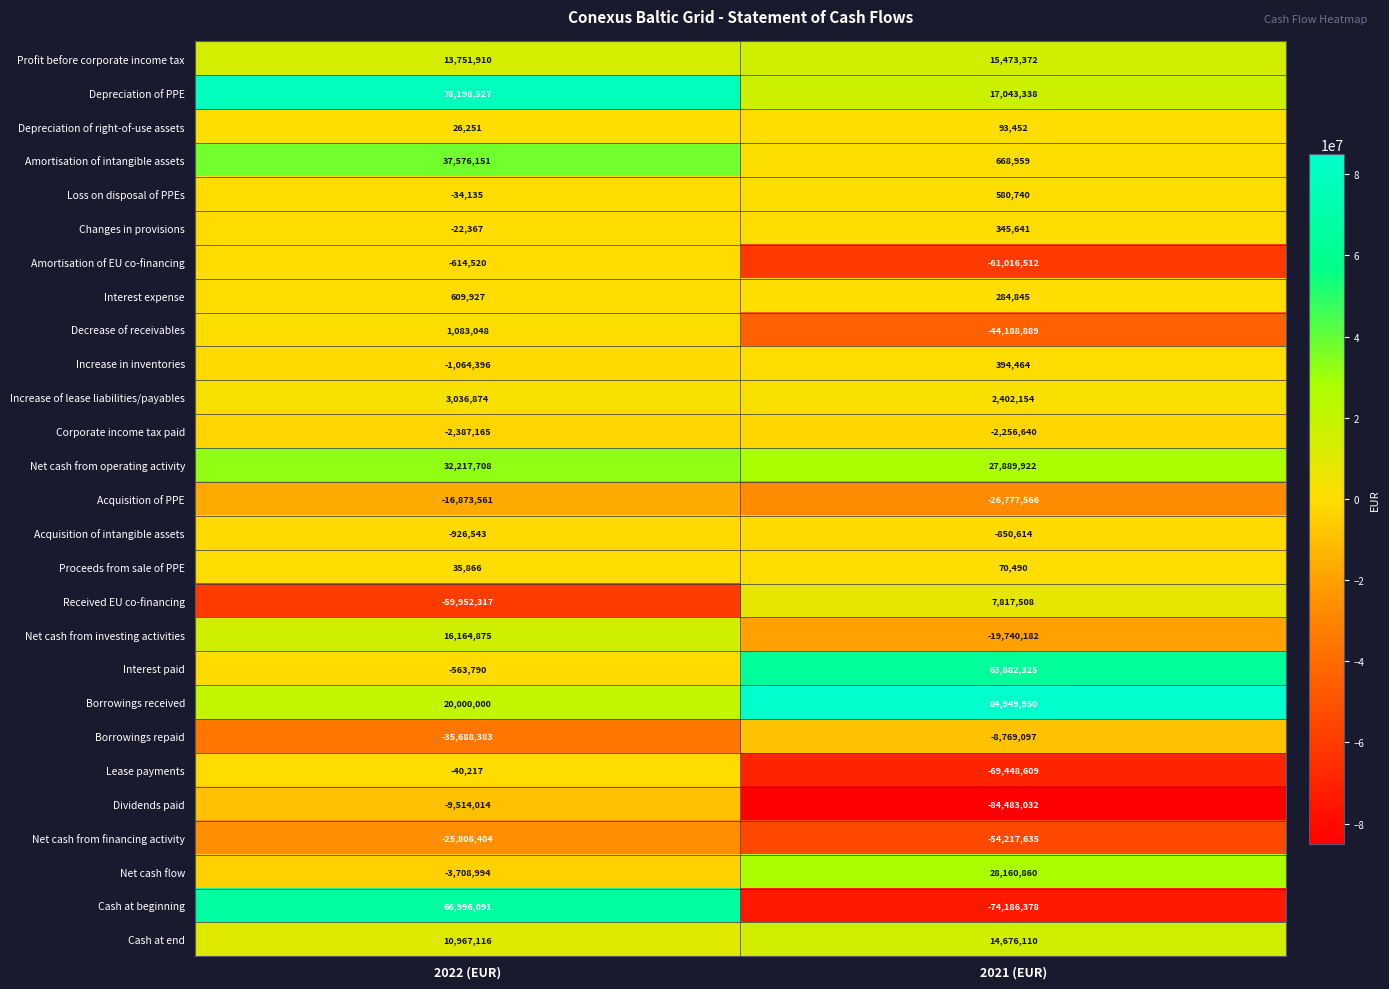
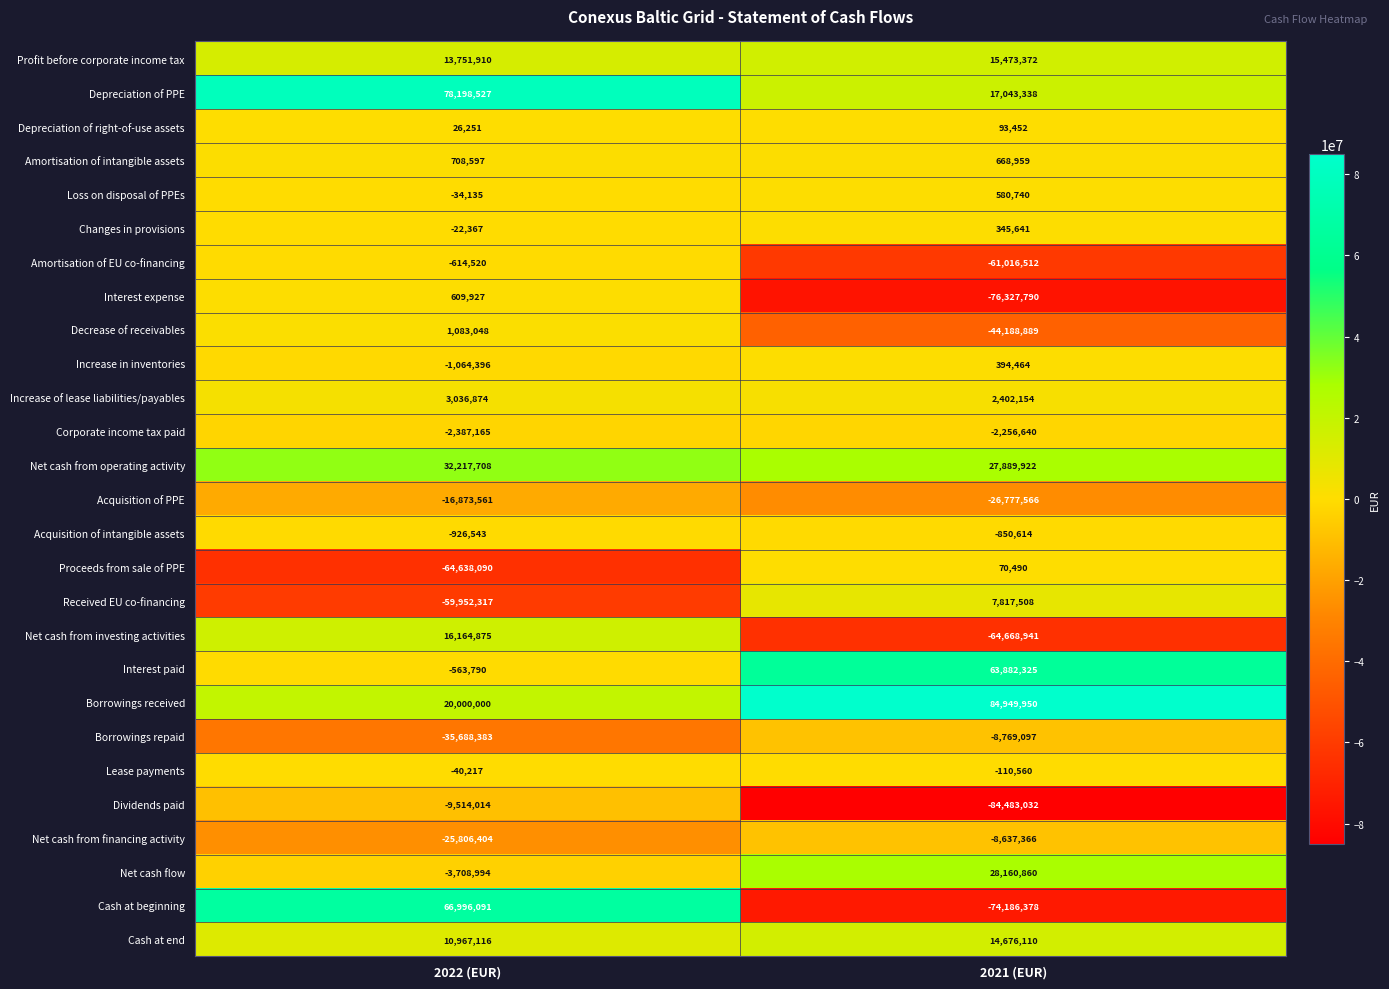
  {
    "Profit before corporate income tax": {
      "2022 (EUR)": "13,751,910",
      "2021 (EUR)": "15,473,372"
    },
    "Depreciation of PPE": {
      "2022 (EUR)": "78,198,527",
      "2021 (EUR)": "17,043,338"
    },
    "Depreciation of right-of-use assets": {
      "2022 (EUR)": "26,251",
      "2021 (EUR)": "93,452"
    },
    "Amortisation of intangible assets": {
-     "2022 (EUR)": "37,576,151",
+     "2022 (EUR)": "708,597",
      "2021 (EUR)": "668,959"
    },
    "Loss on disposal of PPEs": {
      "2022 (EUR)": "-34,135",
      "2021 (EUR)": "580,740"
    },
    "Changes in provisions": {
      "2022 (EUR)": "-22,367",
      "2021 (EUR)": "345,641"
    },
    "Amortisation of EU co-financing": {
      "2022 (EUR)": "-614,520",
      "2021 (EUR)": "-61,016,512"
    },
    "Interest expense": {
      "2022 (EUR)": "609,927",
-     "2021 (EUR)": "284,845"
+     "2021 (EUR)": "-76,327,790"
    },
    "Decrease of receivables": {
      "2022 (EUR)": "1,083,048",
      "2021 (EUR)": "-44,188,889"
    },
    "Increase in inventories": {
      "2022 (EUR)": "-1,064,396",
      "2021 (EUR)": "394,464"
    },
    "Increase of lease liabilities/payables": {
      "2022 (EUR)": "3,036,874",
      "2021 (EUR)": "2,402,154"
    },
    "Corporate income tax paid": {
      "2022 (EUR)": "-2,387,165",
      "2021 (EUR)": "-2,256,640"
    },
    "Net cash from operating activity": {
      "2022 (EUR)": "32,217,708",
      "2021 (EUR)": "27,889,922"
    },
    "Acquisition of PPE": {
      "2022 (EUR)": "-16,873,561",
      "2021 (EUR)": "-26,777,566"
    },
    "Acquisition of intangible assets": {
      "2022 (EUR)": "-926,543",
      "2021 (EUR)": "-850,614"
    },
    "Proceeds from sale of PPE": {
-     "2022 (EUR)": "35,866",
+     "2022 (EUR)": "-64,638,090",
      "2021 (EUR)": "70,490"
    },
    "Received EU co-financing": {
      "2022 (EUR)": "-59,952,317",
      "2021 (EUR)": "7,817,508"
    },
    "Net cash from investing activities": {
      "2022 (EUR)": "16,164,875",
-     "2021 (EUR)": "-19,740,182"
+     "2021 (EUR)": "-64,668,941"
    },
    "Interest paid": {
      "2022 (EUR)": "-563,790",
      "2021 (EUR)": "63,882,325"
    },
    "Borrowings received": {
      "2022 (EUR)": "20,000,000",
      "2021 (EUR)": "84,949,950"
    },
    "Borrowings repaid": {
      "2022 (EUR)": "-35,688,383",
      "2021 (EUR)": "-8,769,097"
    },
    "Lease payments": {
      "2022 (EUR)": "-40,217",
-     "2021 (EUR)": "-69,448,609"
+     "2021 (EUR)": "-110,560"
    },
    "Dividends paid": {
      "2022 (EUR)": "-9,514,014",
      "2021 (EUR)": "-84,483,032"
    },
    "Net cash from financing activity": {
      "2022 (EUR)": "-25,806,404",
-     "2021 (EUR)": "-54,217,635"
+     "2021 (EUR)": "-8,637,366"
    },
    "Net cash flow": {
      "2022 (EUR)": "-3,708,994",
      "2021 (EUR)": "28,160,860"
    },
    "Cash at beginning": {
      "2022 (EUR)": "66,996,091",
      "2021 (EUR)": "-74,186,378"
    },
    "Cash at end": {
      "2022 (EUR)": "10,967,116",
      "2021 (EUR)": "14,676,110"
    }
  }
